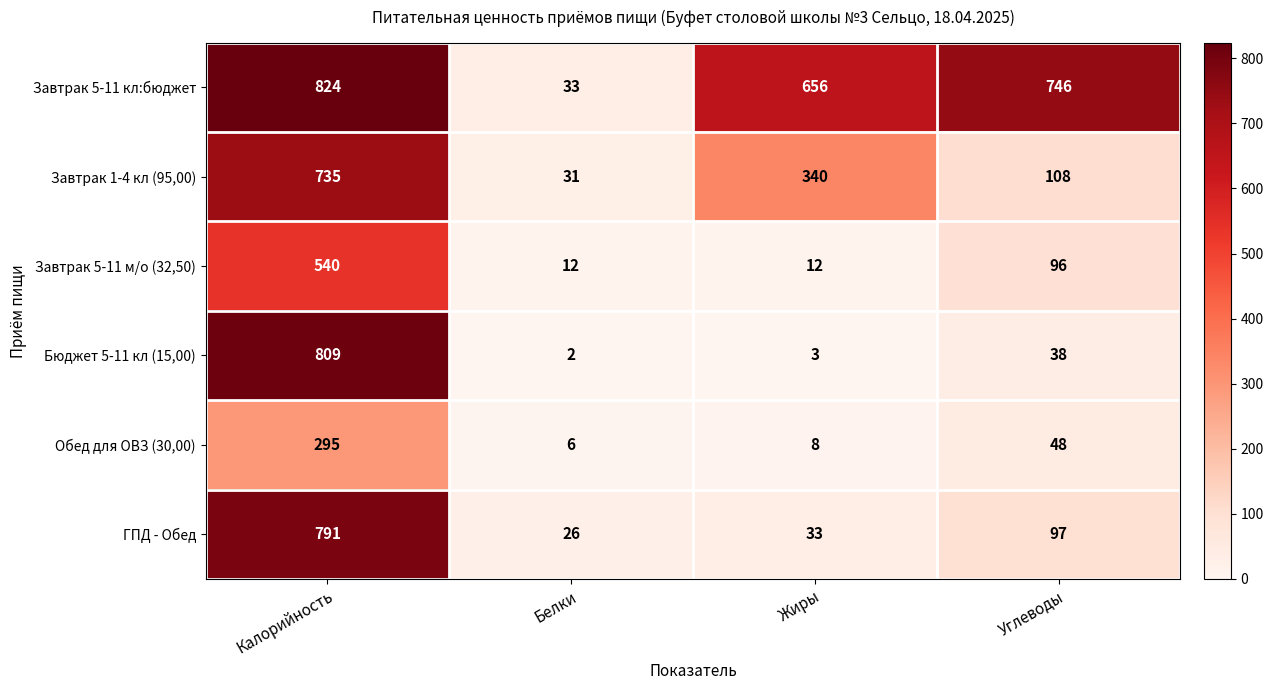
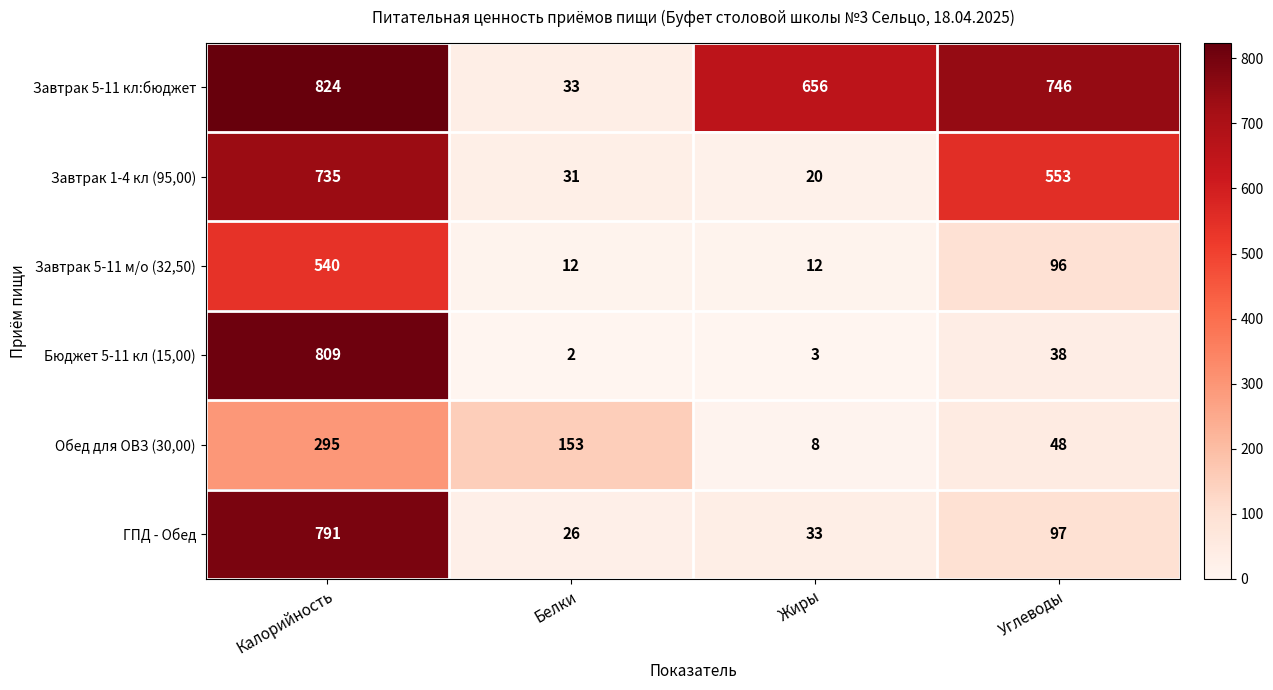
  {
    "Завтрак 5-11 кл:бюджет": {
      "Калорийность": 824,
      "Белки": 33,
      "Жиры": 656,
      "Углеводы": 746
    },
    "Завтрак 1-4 кл (95,00)": {
      "Калорийность": 735,
      "Белки": 31,
-     "Жиры": 340,
-     "Углеводы": 108
+     "Жиры": 20,
+     "Углеводы": 553
    },
    "Завтрак 5-11 м/о (32,50)": {
      "Калорийность": 540,
      "Белки": 12,
      "Жиры": 12,
      "Углеводы": 96
    },
    "Бюджет 5-11 кл (15,00)": {
      "Калорийность": 809,
      "Белки": 2,
      "Жиры": 3,
      "Углеводы": 38
    },
    "Обед для ОВЗ (30,00)": {
      "Калорийность": 295,
-     "Белки": 6,
+     "Белки": 153,
      "Жиры": 8,
      "Углеводы": 48
    },
    "ГПД - Обед": {
      "Калорийность": 791,
      "Белки": 26,
      "Жиры": 33,
      "Углеводы": 97
    }
  }
